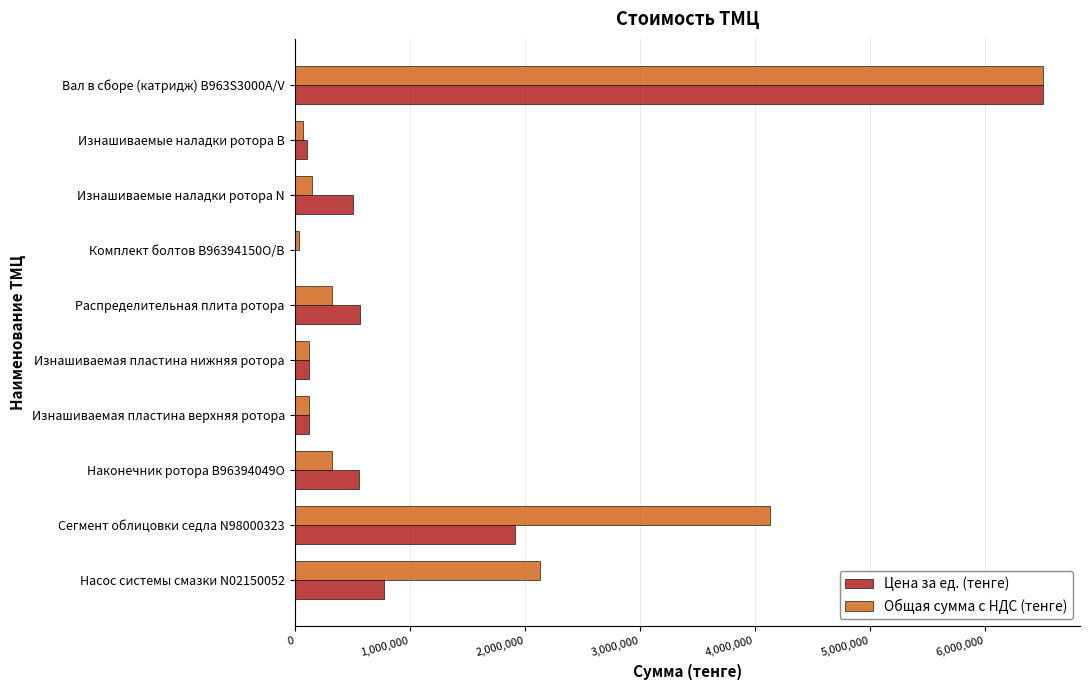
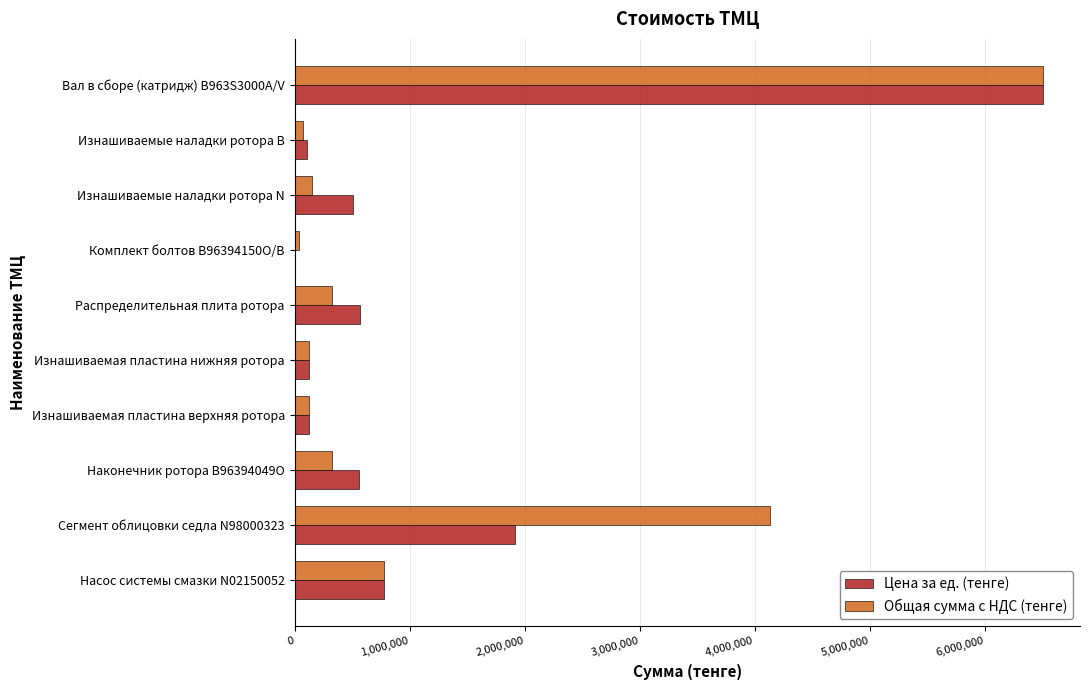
  {
    "Цена за ед. (тенге)": {
      "Вал в сборе (катридж) B963S3000A/V": "6,500,000",
      "Изнашиваемые наладки ротора B": "110,000",
      "Изнашиваемые наладки ротора N": "510,000",
      "Распределительная плита ротора": "570,000",
      "Изнашиваемая пластина нижняя ротора": "130,000",
      "Изнашиваемая пластина верхняя ротора": "130,000",
      "Наконечник ротора B96394049O": "560,000",
      "Сегмент облицовки седла N98000323": "1,920,000",
      "Насос системы смазки N02150052": "780,000"
    },
    "Общая сумма с НДС (тенге)": {
      "Вал в сборе (катридж) B963S3000A/V": "6,500,000",
      "Изнашиваемые наладки ротора B": "70,000",
      "Изнашиваемые наладки ротора N": "160,000",
      "Комплект болтов B96394150O/B": "40,000",
      "Распределительная плита ротора": "330,000",
      "Изнашиваемая пластина нижняя ротора": "130,000",
      "Изнашиваемая пластина верхняя ротора": "130,000",
      "Наконечник ротора B96394049O": "320,000",
      "Сегмент облицовки седла N98000323": "4,130,000",
-     "Насос системы смазки N02150052": "2,130,000"
+     "Насос системы смазки N02150052": "780,000"
    }
  }
